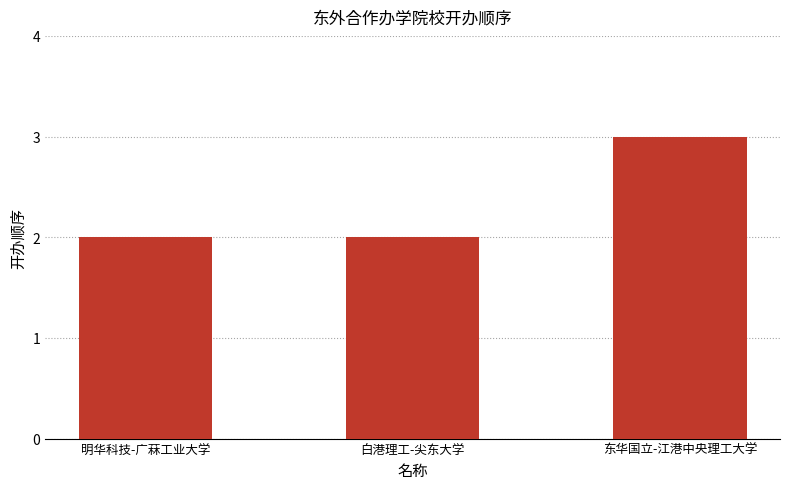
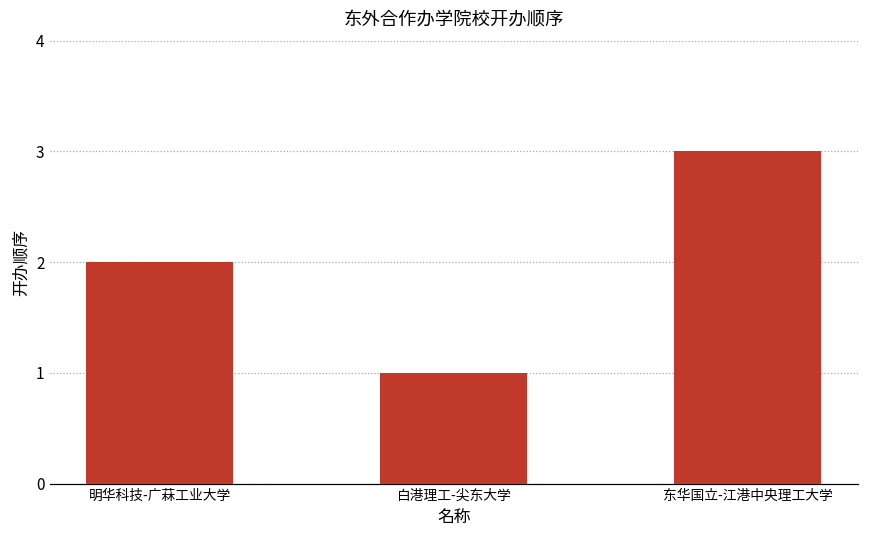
  {
    "明华科技-广菻工业大学": 2,
-   "白港理工-尖东大学": 2,
+   "白港理工-尖东大学": 1,
    "东华国立-江港中央理工大学": 3
  }
